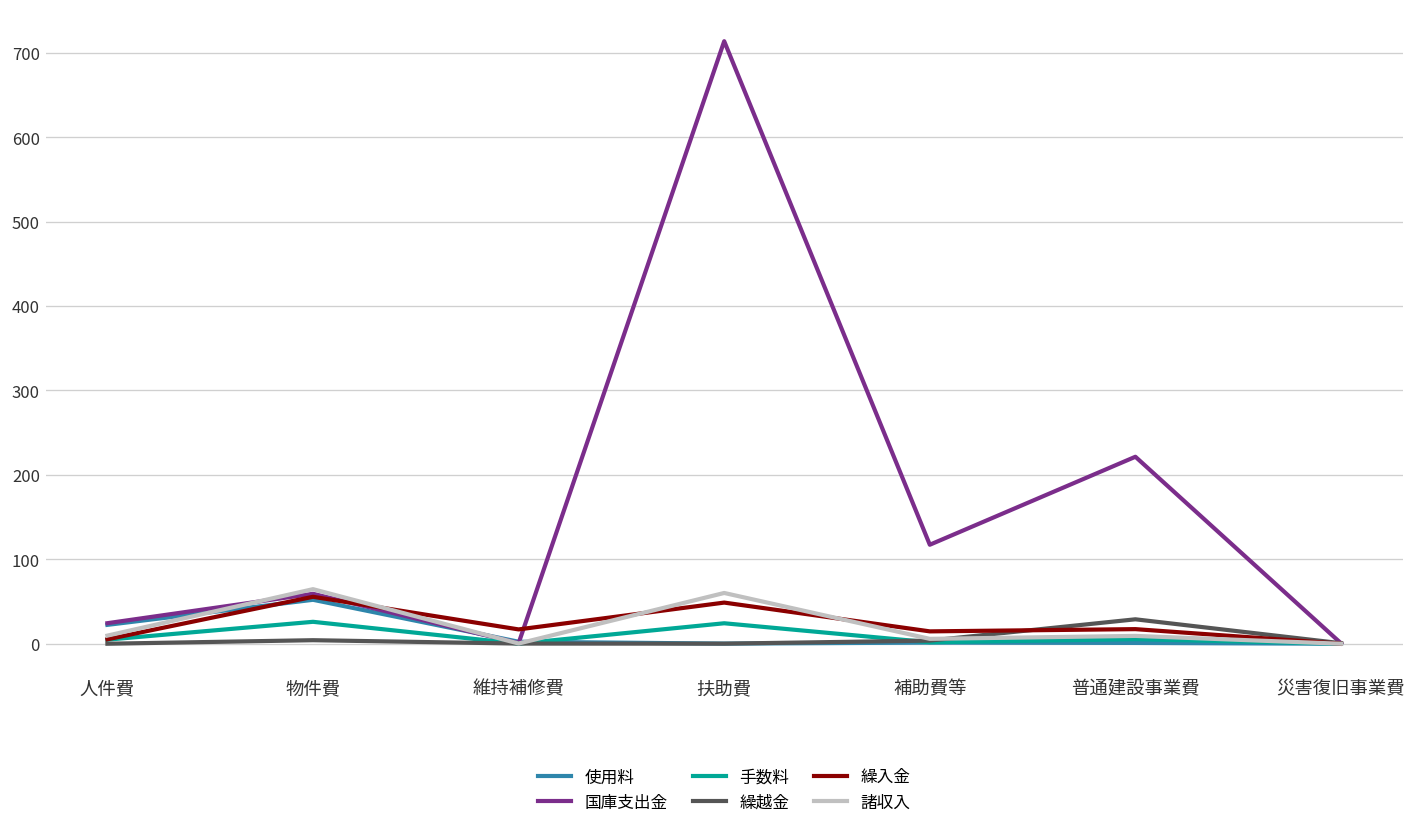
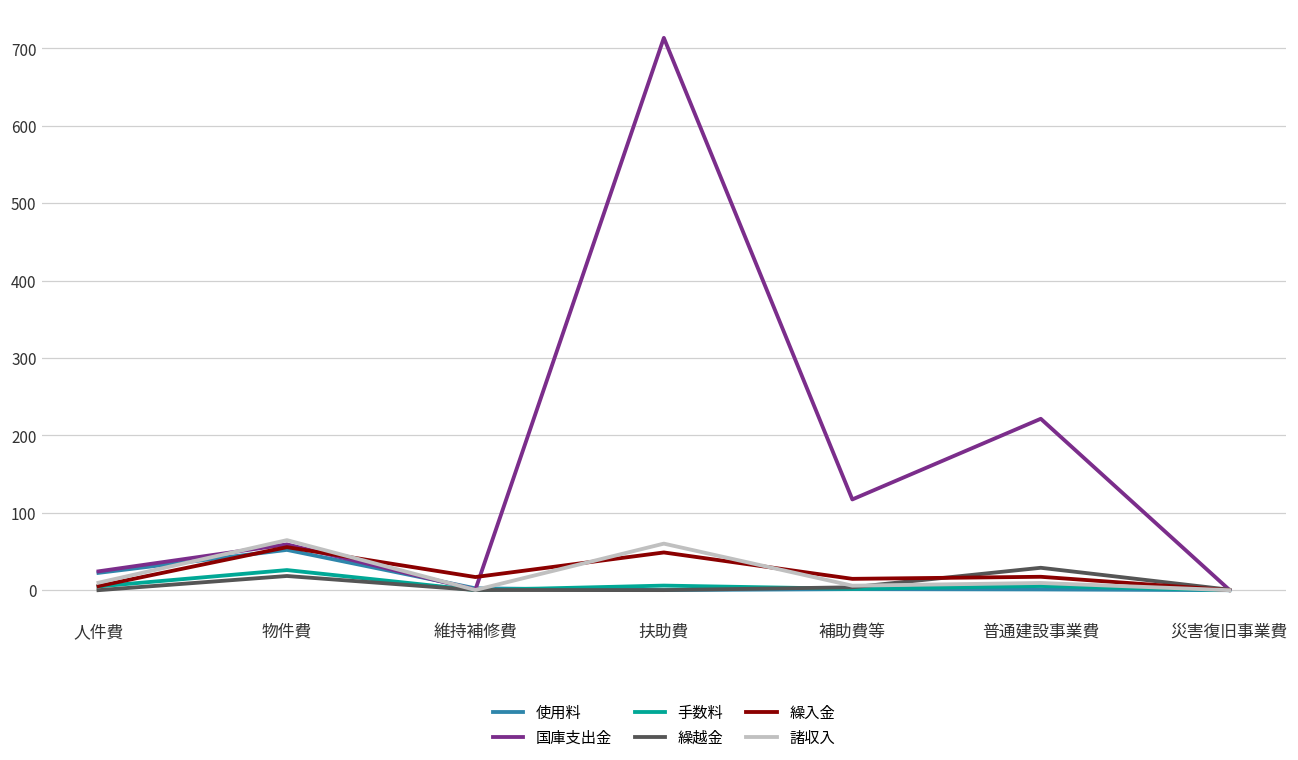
  {
    "使用料": {
      "普通建設事業費": 0
    },
    "国庫支出金": {
      "扶助費": 710,
      "補助費等": 120,
      "普通建設事業費": 220
    },
    "手数料": {
      "物件費": 30,
-     "扶助費": 20,
+     "扶助費": 10,
      "普通建設事業費": 10
    },
    "繰越金": {
      "人件費": 0,
-     "物件費": 0,
+     "物件費": 20,
      "普通建設事業費": 30
    },
    "繰入金": {
      "維持補修費": 20,
      "扶助費": 50,
      "補助費等": 10,
      "普通建設事業費": 20
    },
    "諸収入": {
      "人件費": 10,
      "物件費": 60,
      "扶助費": 60,
      "普通建設事業費": 10
    }
  }
